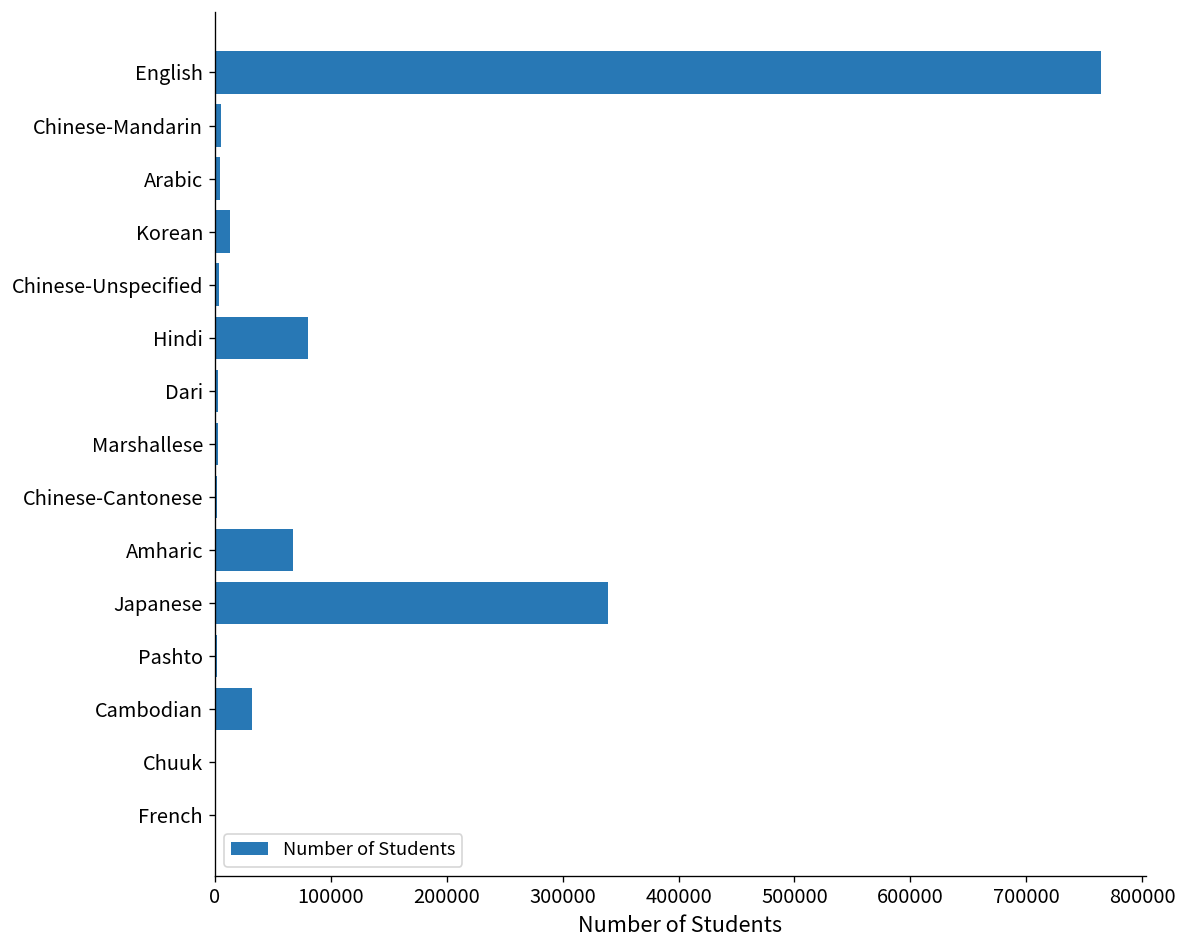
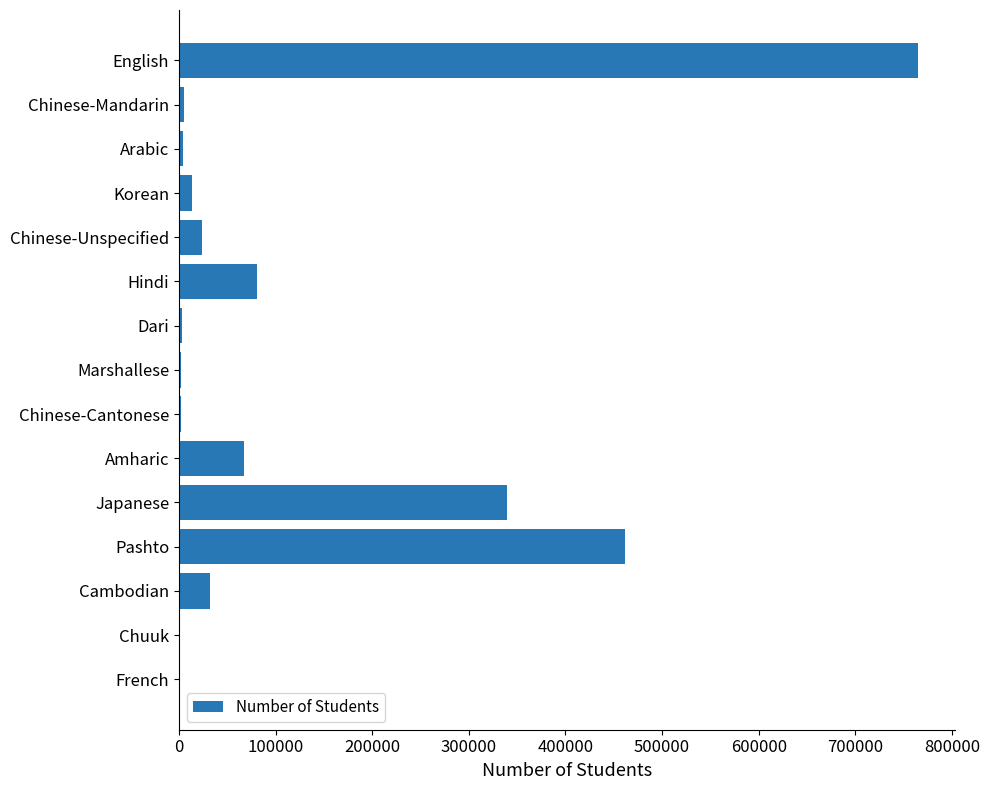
  {
    "English": 760000,
    "Chinese-Mandarin": 10000,
    "Arabic": 0,
    "Korean": 10000,
-   "Chinese-Unspecified": 0,
+   "Chinese-Unspecified": 20000,
    "Hindi": 80000,
    "Dari": 0,
    "Amharic": 70000,
    "Japanese": 340000,
-   "Pashto": 0,
+   "Pashto": 460000,
    "Cambodian": 30000
  }
